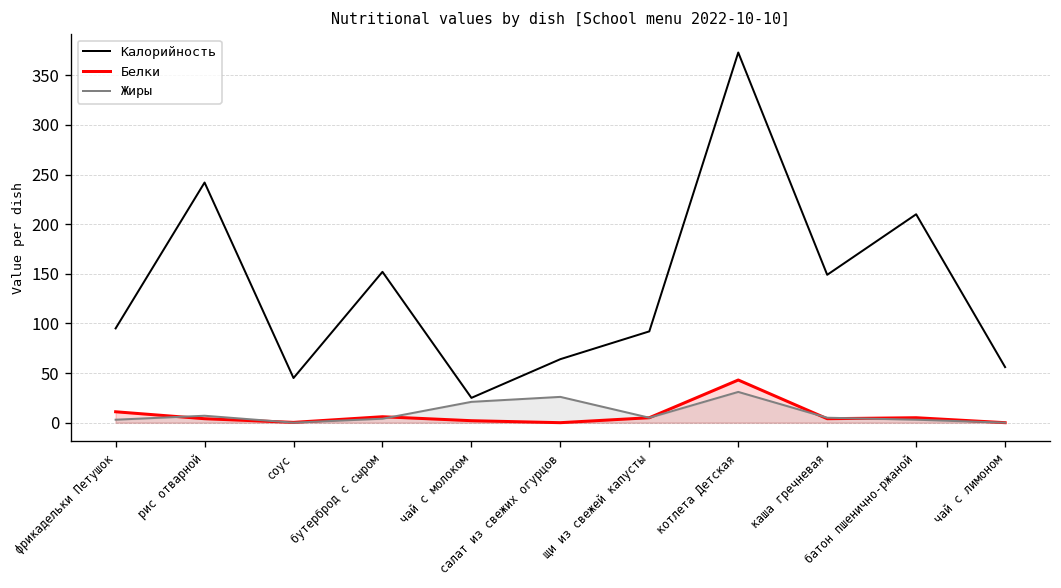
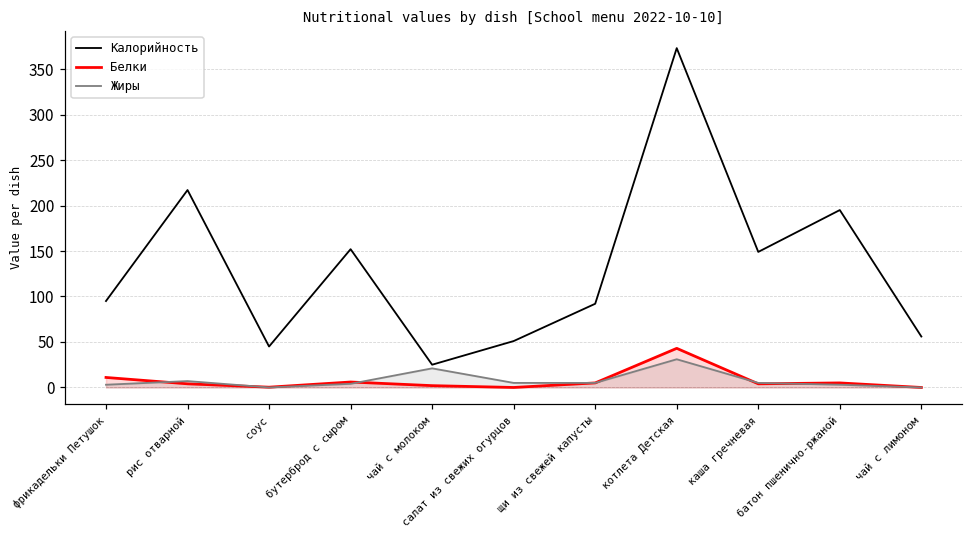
  {
    "Калорийность": {
      "фрикадельки Петушок": 100,
-     "рис отварной": 240,
+     "рис отварной": 220,
      "соус": 50,
      "бутерброд с сыром": 150,
      "чай с молоком": 30,
-     "салат из свежих огурцов": 60,
+     "салат из свежих огурцов": 50,
      "щи из свежей капусты": 90,
      "котлета Детская": 370,
      "каша гречневая": 150,
-     "батон пшенично-ржаной": 210,
+     "батон пшенично-ржаной": 200,
      "чай с лимоном": 60
    },
    "Белки": {
      "фрикадельки Петушок": 10,
      "чай с молоком": 0,
      "салат из свежих огурцов": 0,
      "котлета Детская": 40
    },
    "Жиры": {
      "фрикадельки Петушок": 0,
      "чай с молоком": 20,
-     "салат из свежих огурцов": 30,
+     "салат из свежих огурцов": 10,
      "котлета Детская": 30
    }
  }
